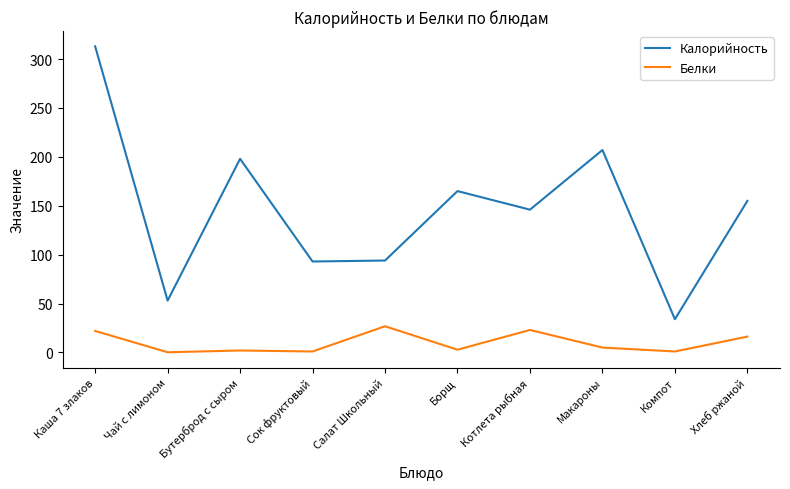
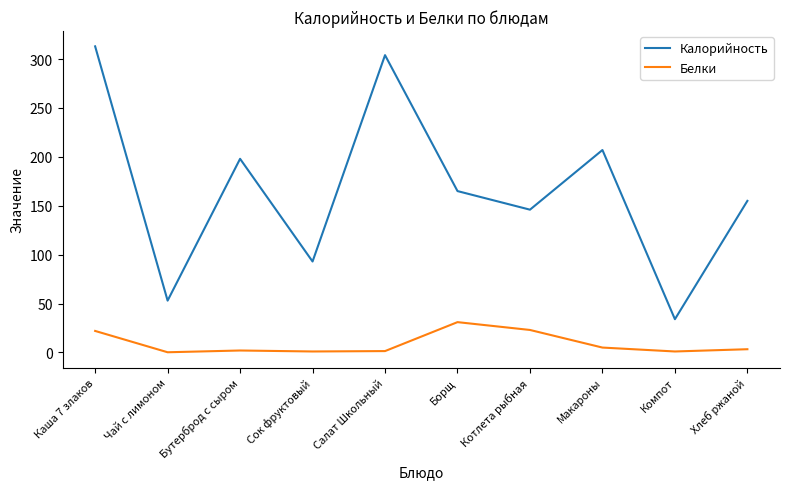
  {
    "Калорийность": {
      "Каша 7 злаков": 310,
      "Чай с лимоном": 50,
      "Бутерброд с сыром": 200,
      "Сок фруктовый": 90,
-     "Салат Школьный": 90,
+     "Салат Школьный": 300,
      "Борщ": 170,
      "Котлета рыбная": 150,
      "Макароны": 210,
      "Компот": 30,
      "Хлеб ржаной": 160
    },
    "Белки": {
      "Каша 7 злаков": 20,
      "Чай с лимоном": 0,
      "Бутерброд с сыром": 0,
      "Сок фруктовый": 0,
-     "Салат Школьный": 30,
-     "Борщ": 0,
+     "Салат Школьный": 0,
+     "Борщ": 30,
      "Котлета рыбная": 20,
      "Макароны": 10,
      "Компот": 0,
-     "Хлеб ржаной": 20
+     "Хлеб ржаной": 0
    }
  }
